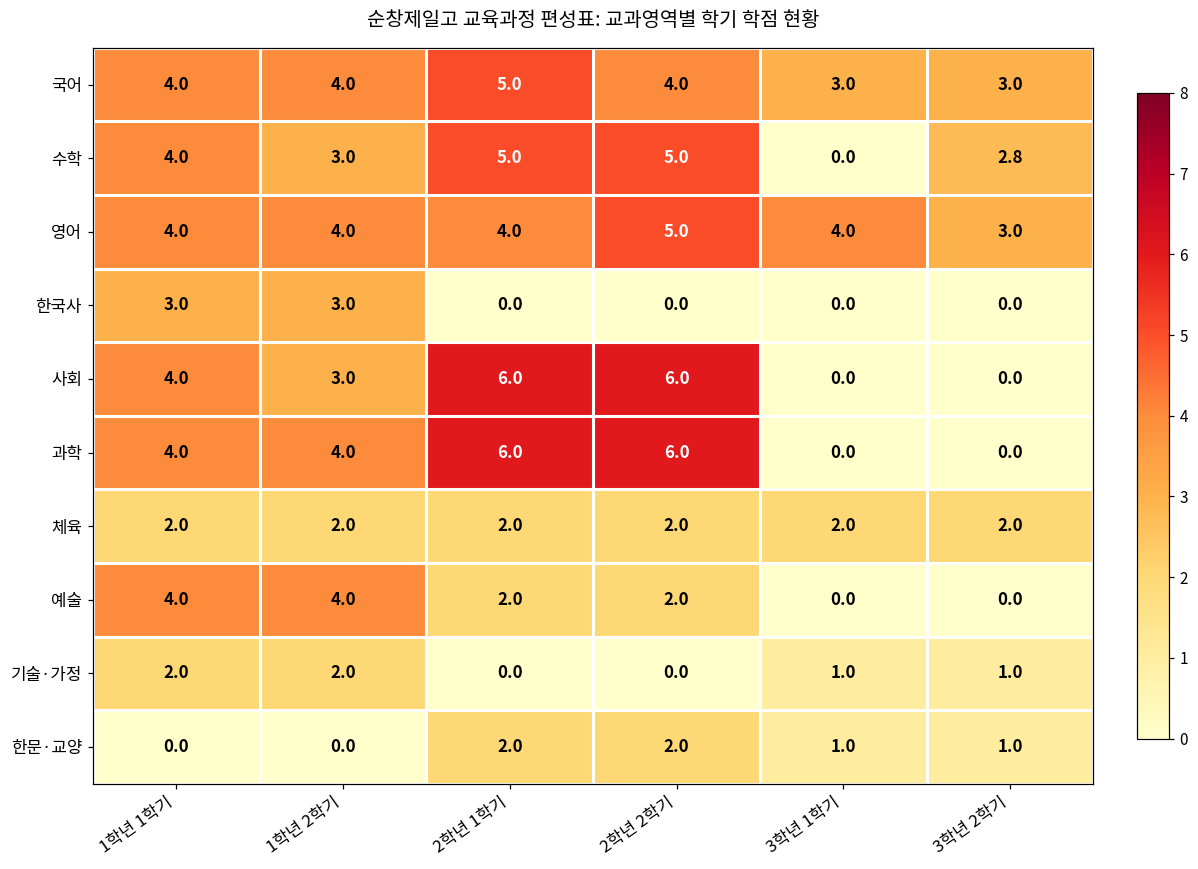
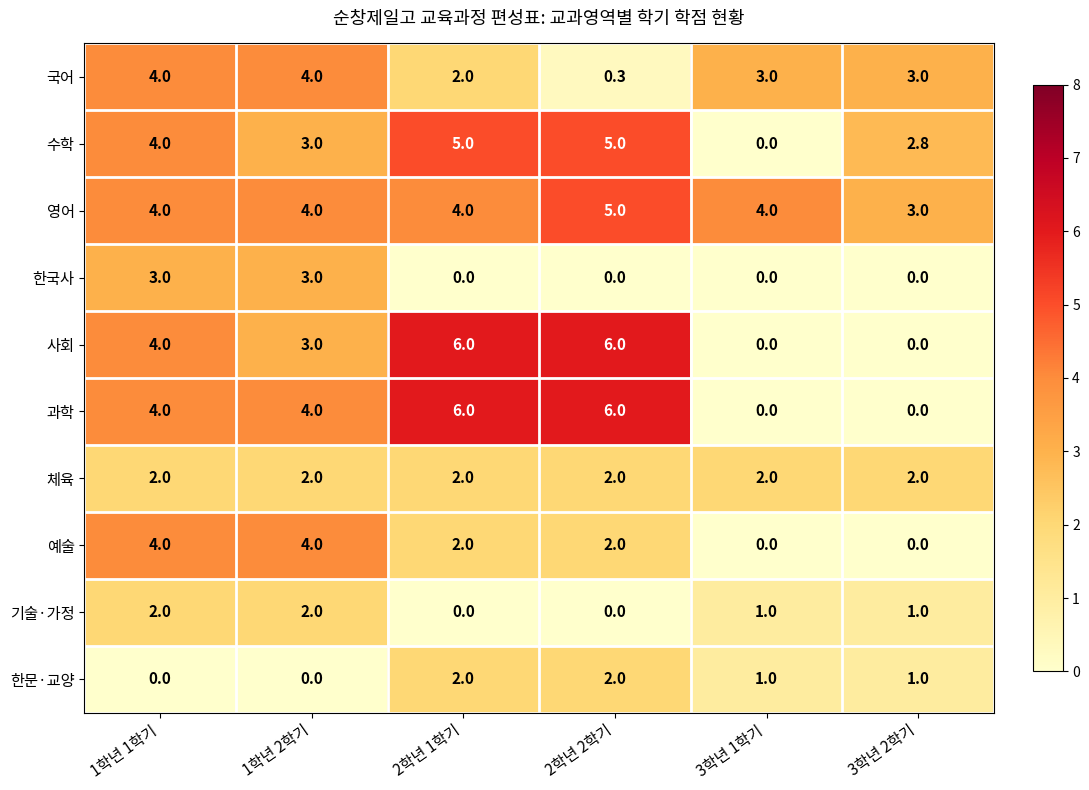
  {
    "국어": {
      "1학년 1학기": 4.0,
      "1학년 2학기": 4.0,
-     "2학년 1학기": 5.0,
-     "2학년 2학기": 4.0,
+     "2학년 1학기": 2.0,
+     "2학년 2학기": 0.3,
      "3학년 1학기": 3.0,
      "3학년 2학기": 3.0
    },
    "수학": {
      "1학년 1학기": 4.0,
      "1학년 2학기": 3.0,
      "2학년 1학기": 5.0,
      "2학년 2학기": 5.0,
      "3학년 1학기": 0.0,
      "3학년 2학기": 2.8
    },
    "영어": {
      "1학년 1학기": 4.0,
      "1학년 2학기": 4.0,
      "2학년 1학기": 4.0,
      "2학년 2학기": 5.0,
      "3학년 1학기": 4.0,
      "3학년 2학기": 3.0
    },
    "한국사": {
      "1학년 1학기": 3.0,
      "1학년 2학기": 3.0,
      "2학년 1학기": 0.0,
      "2학년 2학기": 0.0,
      "3학년 1학기": 0.0,
      "3학년 2학기": 0.0
    },
    "사회": {
      "1학년 1학기": 4.0,
      "1학년 2학기": 3.0,
      "2학년 1학기": 6.0,
      "2학년 2학기": 6.0,
      "3학년 1학기": 0.0,
      "3학년 2학기": 0.0
    },
    "과학": {
      "1학년 1학기": 4.0,
      "1학년 2학기": 4.0,
      "2학년 1학기": 6.0,
      "2학년 2학기": 6.0,
      "3학년 1학기": 0.0,
      "3학년 2학기": 0.0
    },
    "체육": {
      "1학년 1학기": 2.0,
      "1학년 2학기": 2.0,
      "2학년 1학기": 2.0,
      "2학년 2학기": 2.0,
      "3학년 1학기": 2.0,
      "3학년 2학기": 2.0
    },
    "예술": {
      "1학년 1학기": 4.0,
      "1학년 2학기": 4.0,
      "2학년 1학기": 2.0,
      "2학년 2학기": 2.0,
      "3학년 1학기": 0.0,
      "3학년 2학기": 0.0
    },
    "기술·가정": {
      "1학년 1학기": 2.0,
      "1학년 2학기": 2.0,
      "2학년 1학기": 0.0,
      "2학년 2학기": 0.0,
      "3학년 1학기": 1.0,
      "3학년 2학기": 1.0
    },
    "한문·교양": {
      "1학년 1학기": 0.0,
      "1학년 2학기": 0.0,
      "2학년 1학기": 2.0,
      "2학년 2학기": 2.0,
      "3학년 1학기": 1.0,
      "3학년 2학기": 1.0
    }
  }
